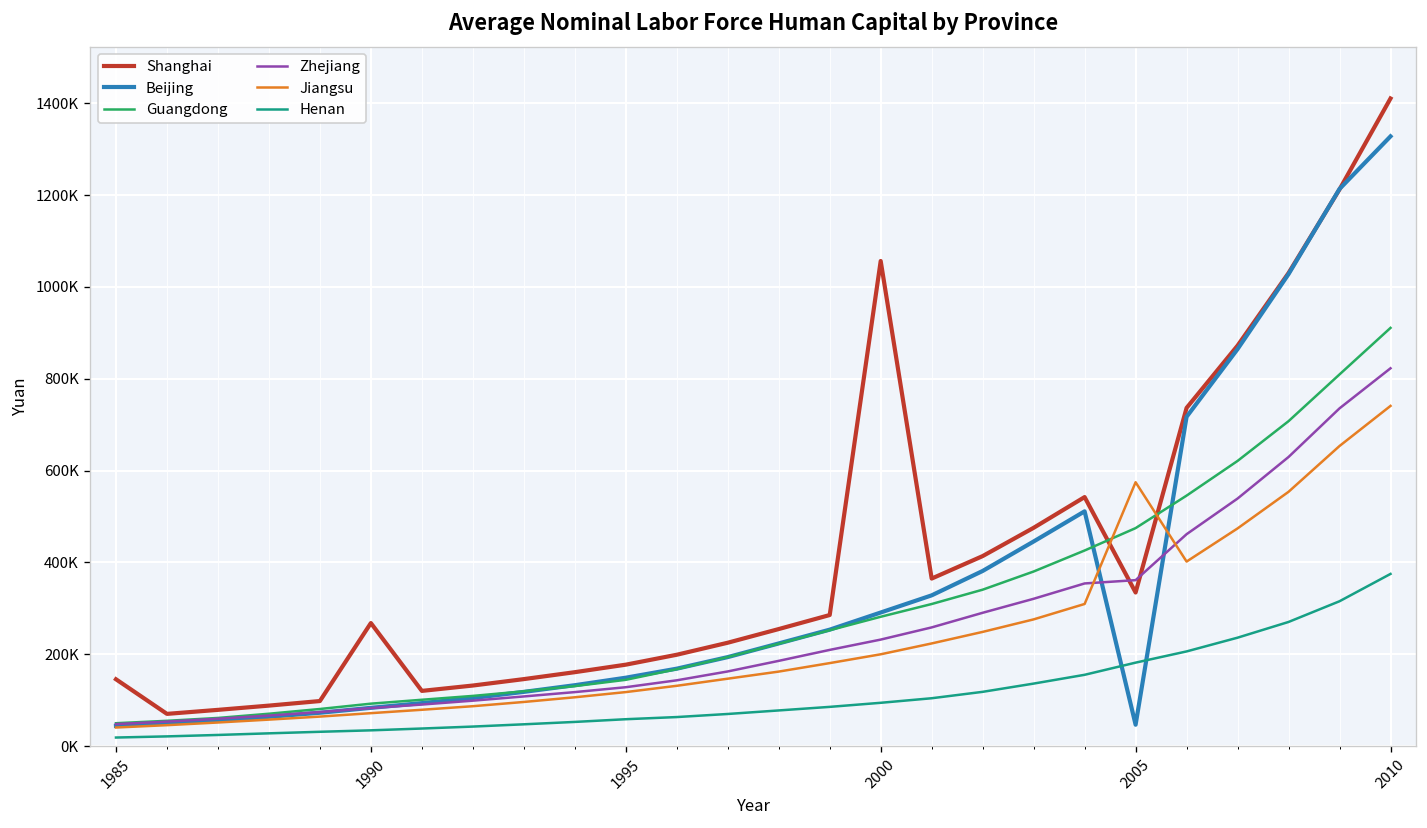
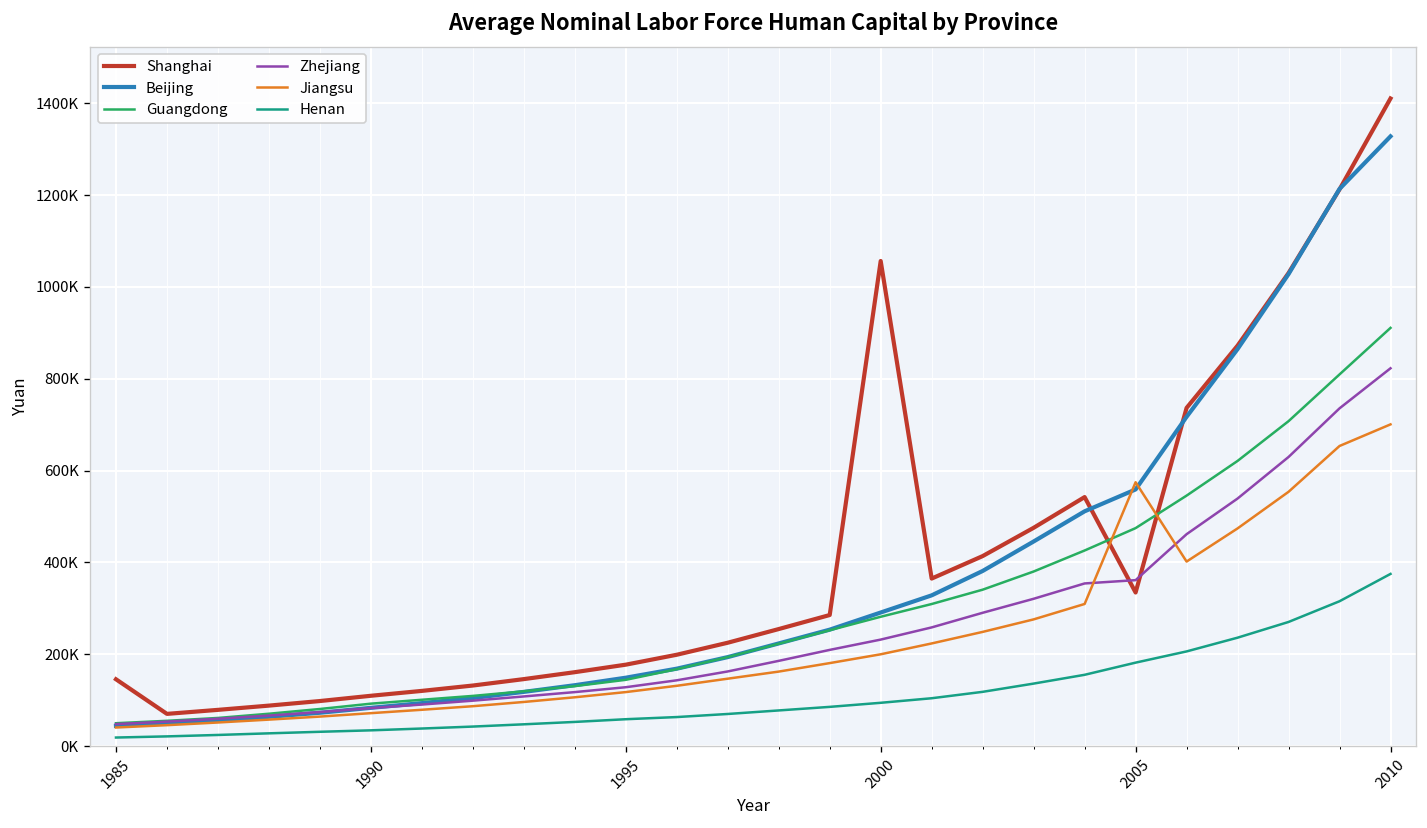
  {
    "Shanghai": {
      "1985": 150000,
-     "1990": 270000,
+     "1990": 110000,
      "1995": 180000,
      "2000": 1060000,
      "2005": 330000,
      "2010": 1410000
    },
    "Beijing": {
      "2000": 290000,
-     "2005": 50000,
+     "2005": 560000,
      "2010": 1330000
    },
    "Zhejiang": {
      "1995": 130000,
      "2000": 230000,
      "2005": 360000,
      "2010": 820000
    },
    "Jiangsu": {
      "1990": 70000,
      "1995": 120000,
      "2000": 200000,
      "2005": 570000,
-     "2010": 740000
+     "2010": 700000
    }
  }
